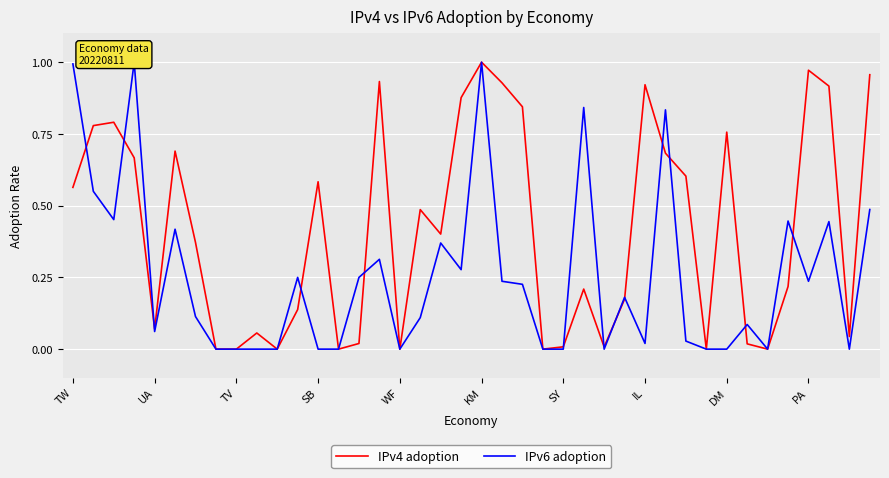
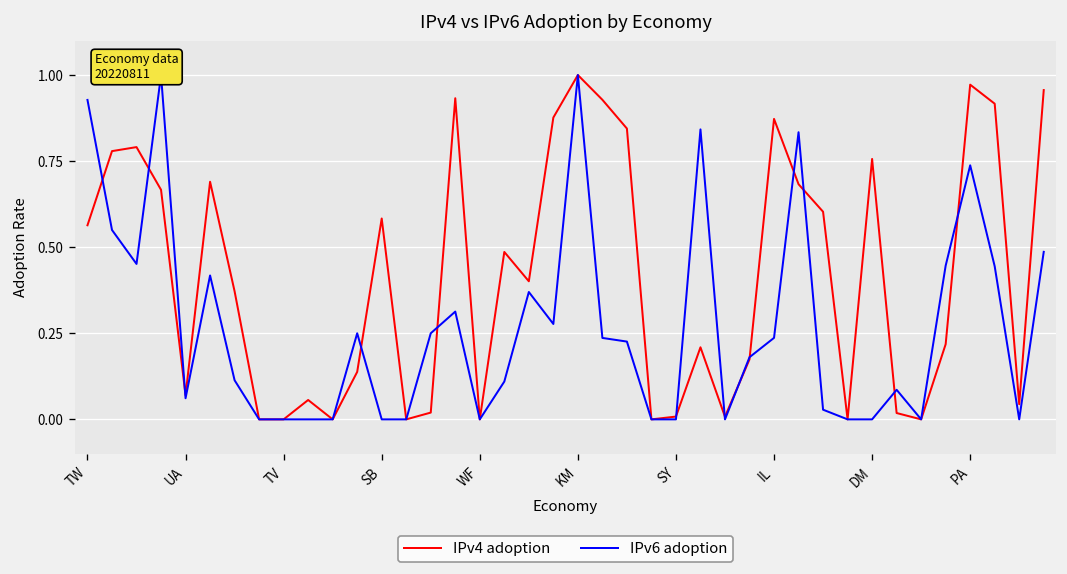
  {
    "IPv4 adoption": {
      "TW": 0.56,
      "SB": 0.58,
-     "IL": 0.92,
+     "IL": 0.87,
      "DM": 0.76,
      "PA": 0.97
    },
    "IPv6 adoption": {
-     "TW": 0.99,
+     "TW": 0.93,
      "SB": 0.00,
-     "IL": 0.02,
+     "IL": 0.24,
      "DM": 0.00,
-     "PA": 0.24
+     "PA": 0.74
    }
  }
